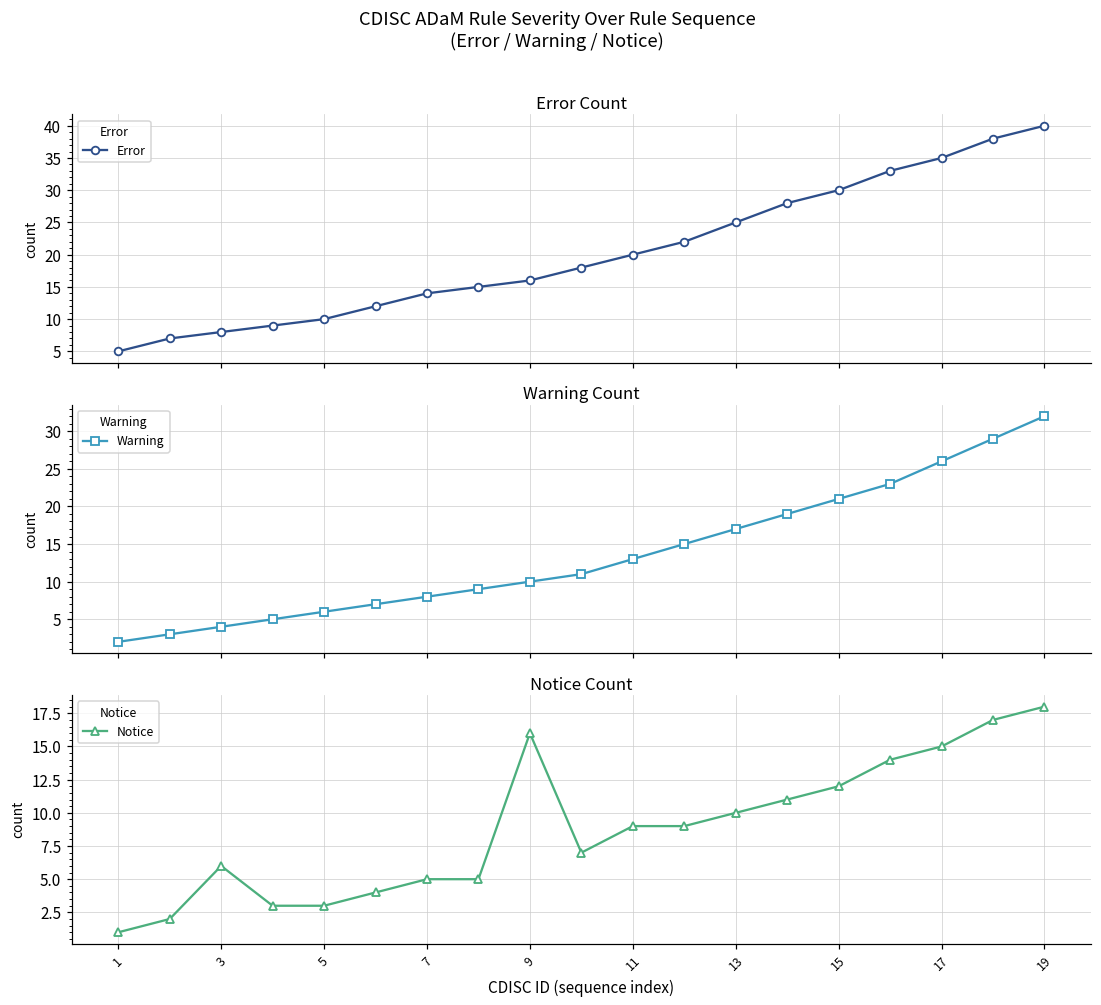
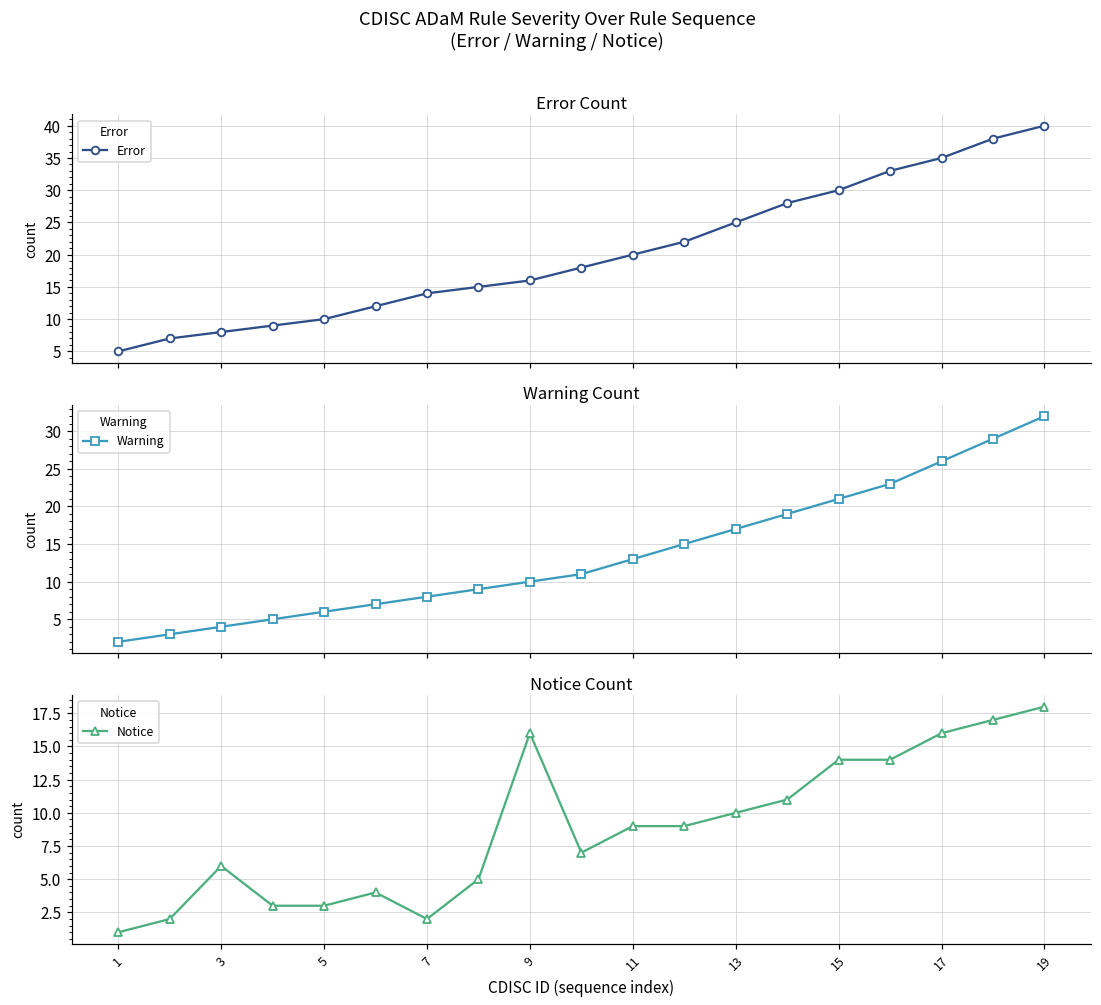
  {
    "Notice Count": {
      "1": 1,
      "3": 6,
      "5": 3,
-     "7": 5,
+     "7": 2,
      "9": 16,
      "11": 9,
      "13": 10,
-     "15": 12,
-     "17": 15,
+     "15": 14,
+     "17": 16,
      "19": 18
    }
  }
